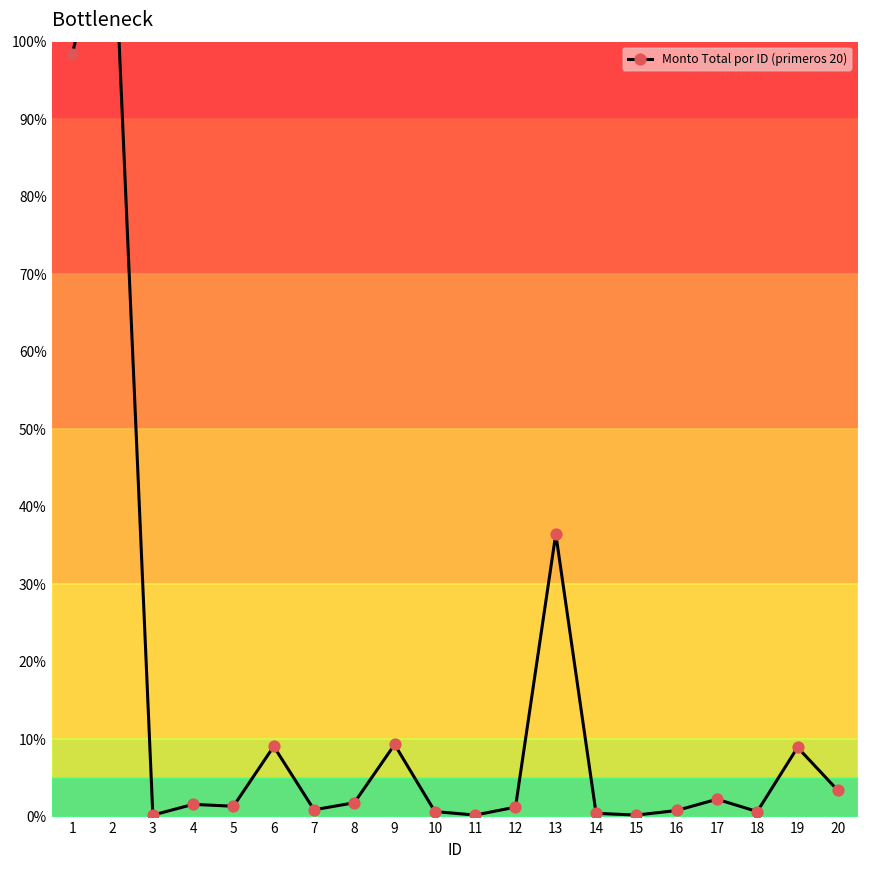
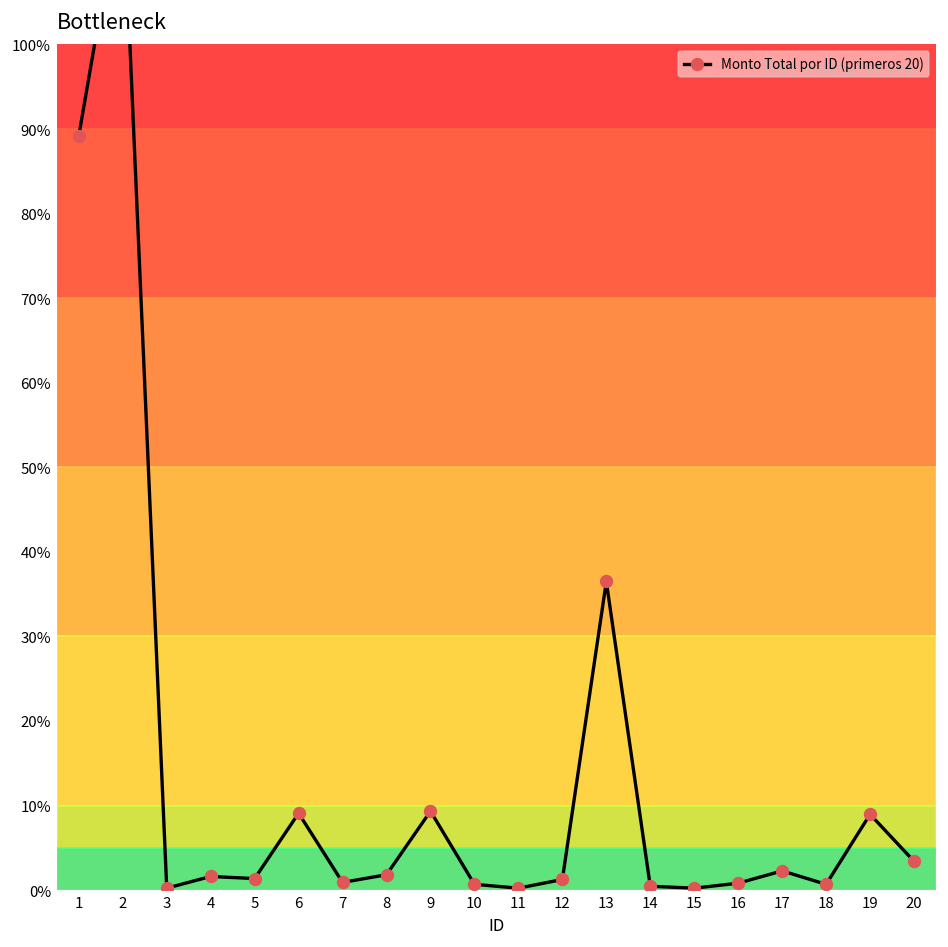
  {
-   "1": "98%",
+   "1": "89%",
    "3": "0%",
    "4": "2%",
    "5": "1%",
    "6": "9%",
    "7": "1%",
    "8": "2%",
    "9": "9%",
    "10": "1%",
    "11": "0%",
    "12": "1%",
    "13": "36%",
    "14": "0%",
    "15": "0%",
    "16": "1%",
    "17": "2%",
    "18": "1%",
    "19": "9%",
    "20": "3%"
  }
